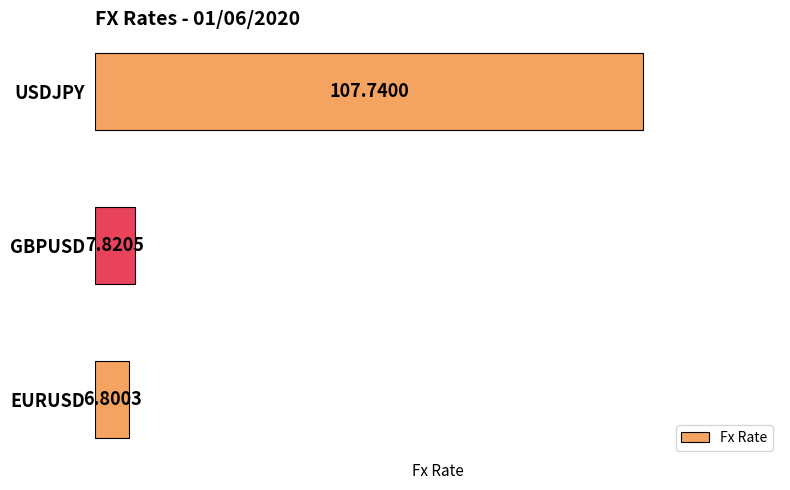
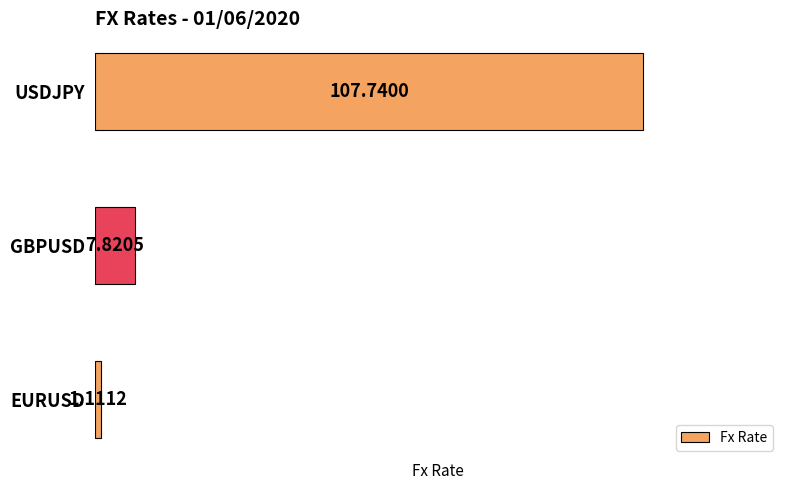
  {
    "USDJPY": 107.7400,
    "GBPUSD": 7.8205,
-   "EURUSD": 6.8003
+   "EURUSD": 1.1112
  }
